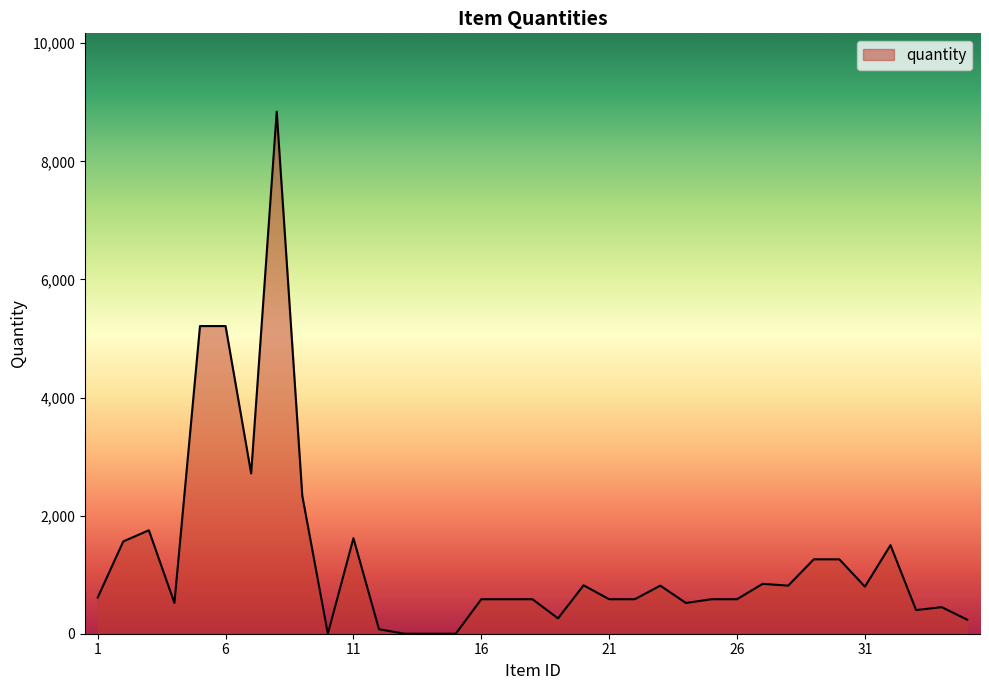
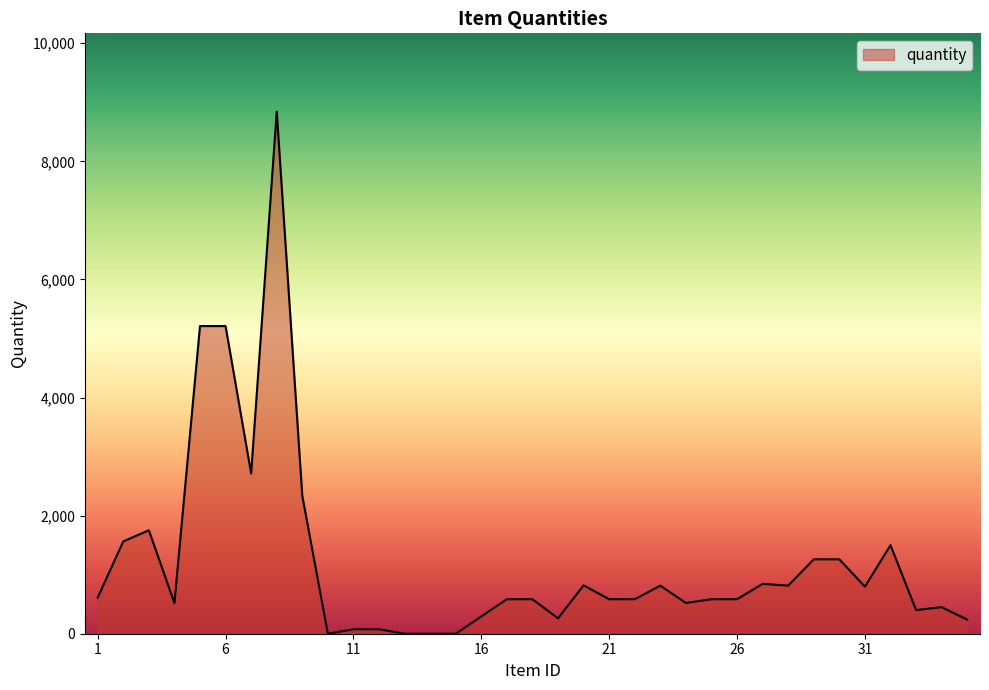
  {
    "1": "600",
    "6": "5,200",
-   "11": "1,600",
-   "16": "600",
+   "11": "100",
+   "16": "300",
    "21": "600",
    "26": "600",
    "31": "800"
  }
